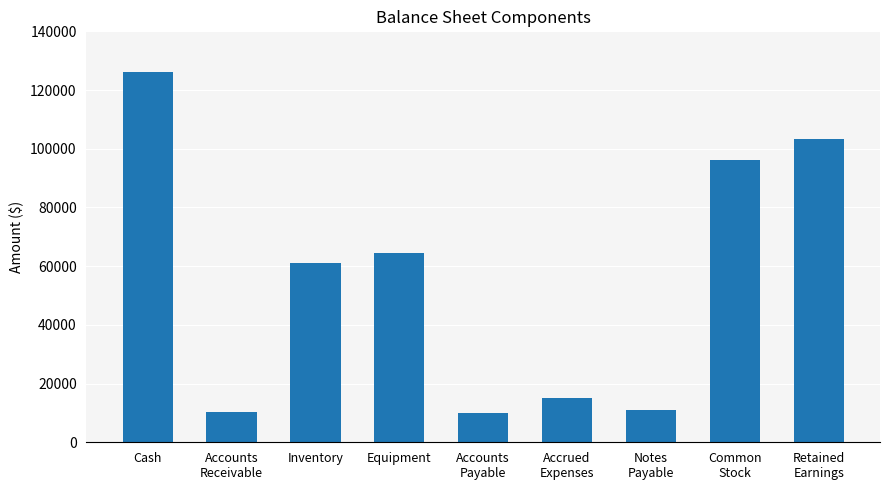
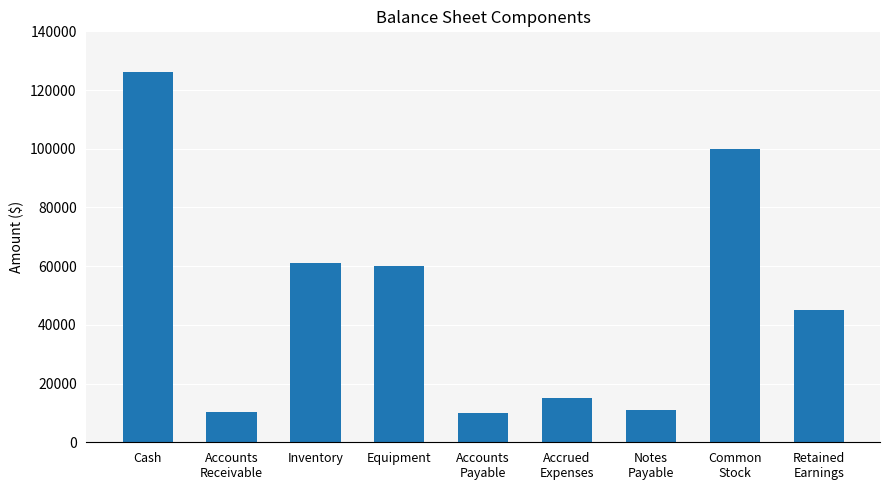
  {
    "Cash": 126000,
    "Accounts Receivable": 10000,
    "Inventory": 61000,
-   "Equipment": 64000,
+   "Equipment": 60000,
    "Accounts Payable": 10000,
    "Accrued Expenses": 15000,
    "Notes Payable": 11000,
-   "Common Stock": 96000,
-   "Retained Earnings": 103000
+   "Common Stock": 100000,
+   "Retained Earnings": 45000
  }
